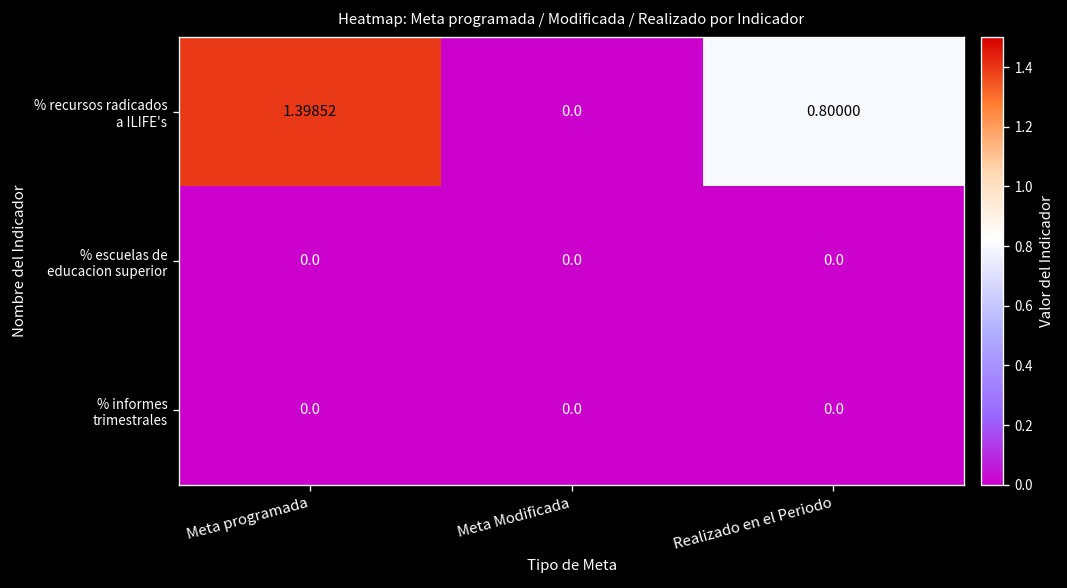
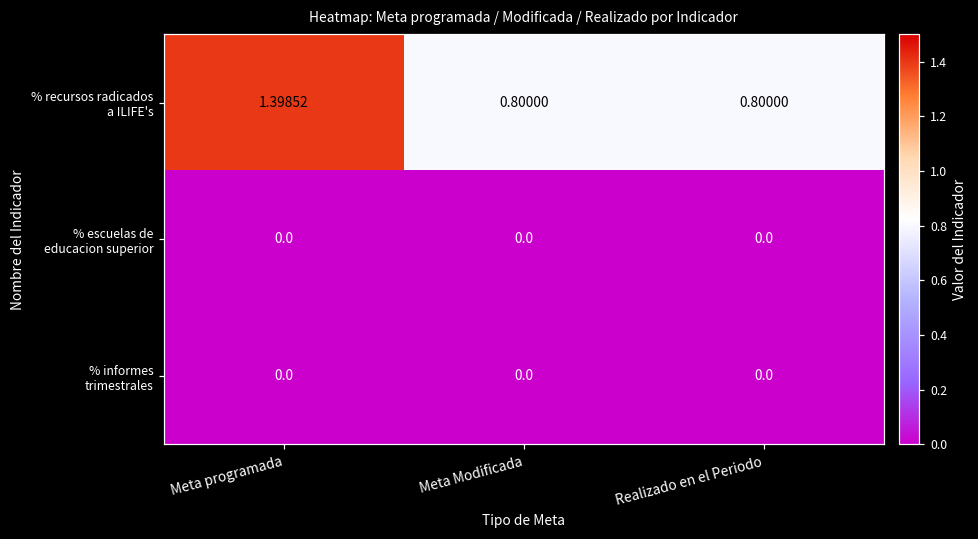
  {
    "% recursos radicados a ILIFE's": {
      "Meta programada": 1.39852,
-     "Meta Modificada": 0.0,
+     "Meta Modificada": 0.80000,
      "Realizado en el Periodo": 0.80000
    },
    "% escuelas de educacion superior": {
      "Meta programada": 0.0,
      "Meta Modificada": 0.0,
      "Realizado en el Periodo": 0.0
    },
    "% informes trimestrales": {
      "Meta programada": 0.0,
      "Meta Modificada": 0.0,
      "Realizado en el Periodo": 0.0
    }
  }
